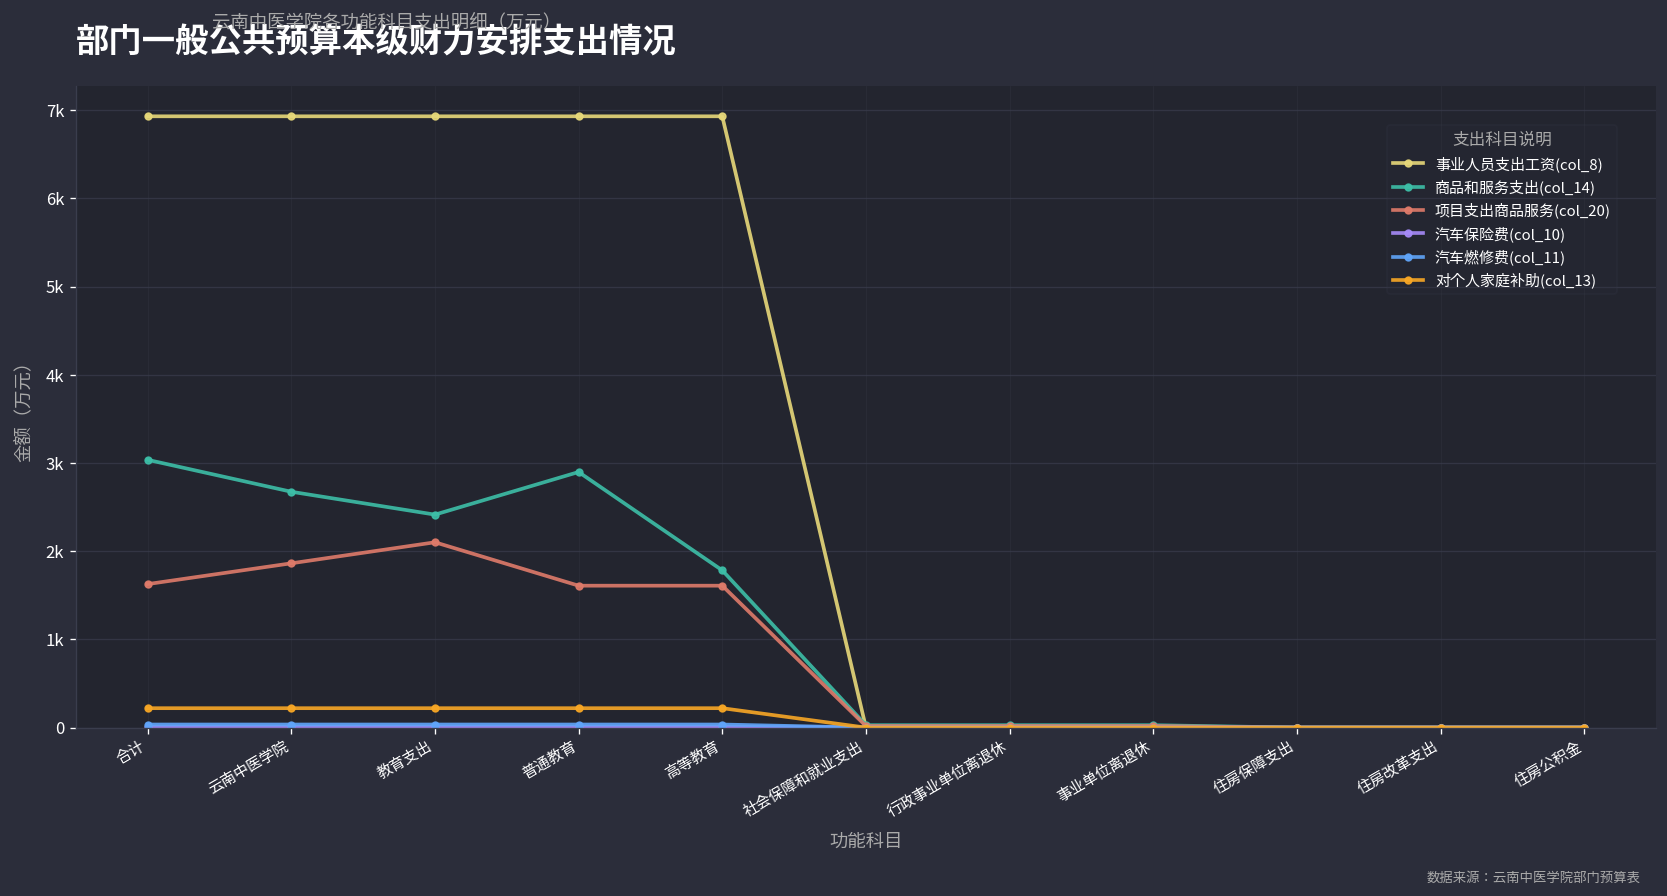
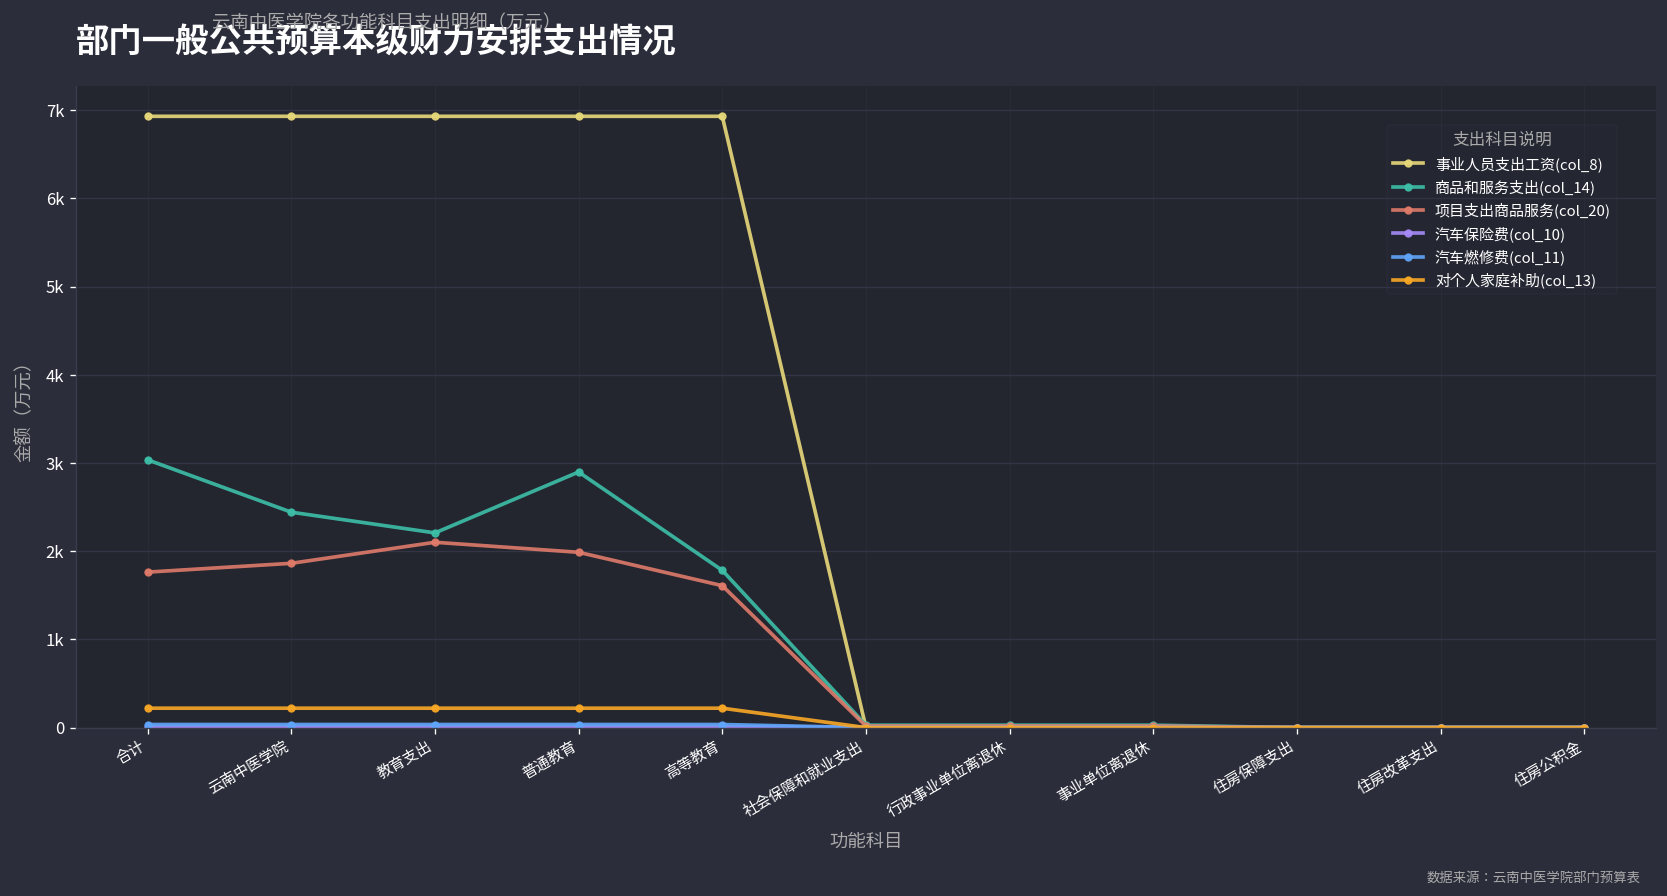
  {
    "事业人员支出工资(col_8)": {
      "合计": 6900,
      "云南中医学院": 6900,
      "教育支出": 6900,
      "普通教育": 6900,
      "高等教育": 6900
    },
    "商品和服务支出(col_14)": {
      "合计": 3000,
-     "云南中医学院": 2700,
-     "教育支出": 2400,
+     "云南中医学院": 2400,
+     "教育支出": 2200,
      "普通教育": 2900,
      "高等教育": 1800
    },
    "项目支出商品服务(col_20)": {
-     "合计": 1600,
+     "合计": 1800,
      "云南中医学院": 1900,
      "教育支出": 2100,
-     "普通教育": 1600,
+     "普通教育": 2000,
      "高等教育": 1600
    },
    "对个人家庭补助(col_13)": {
      "合计": 200,
      "云南中医学院": 200,
      "教育支出": 200,
      "普通教育": 200,
      "高等教育": 200
    }
  }
